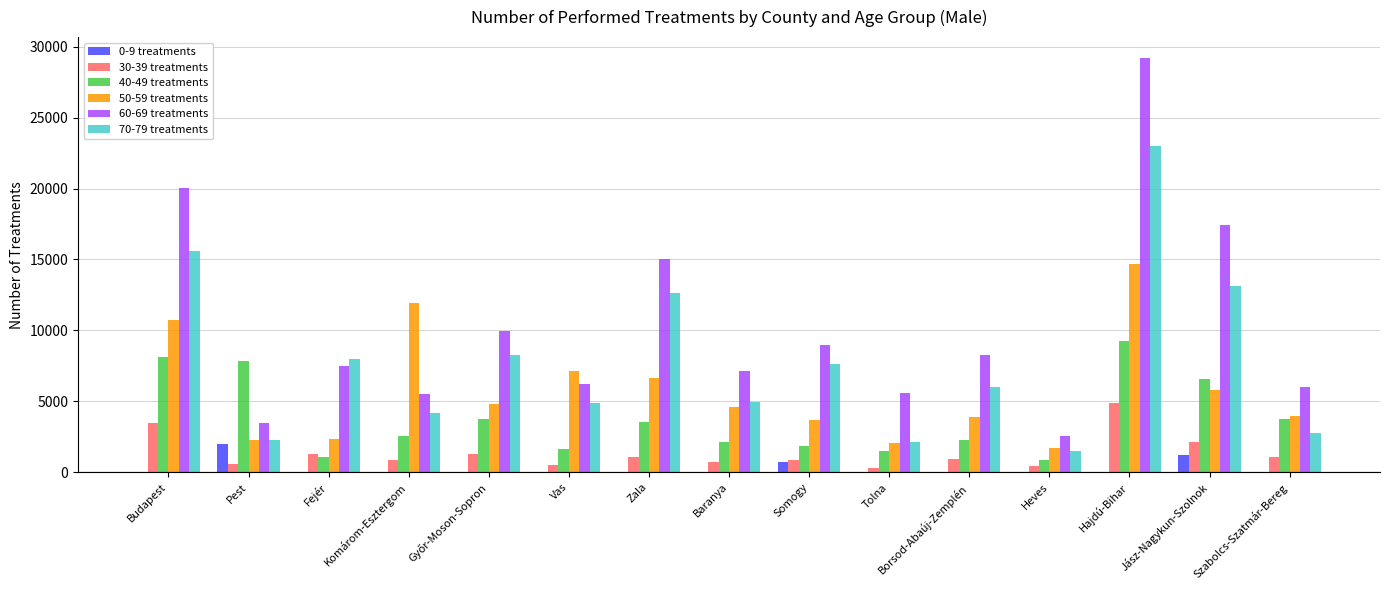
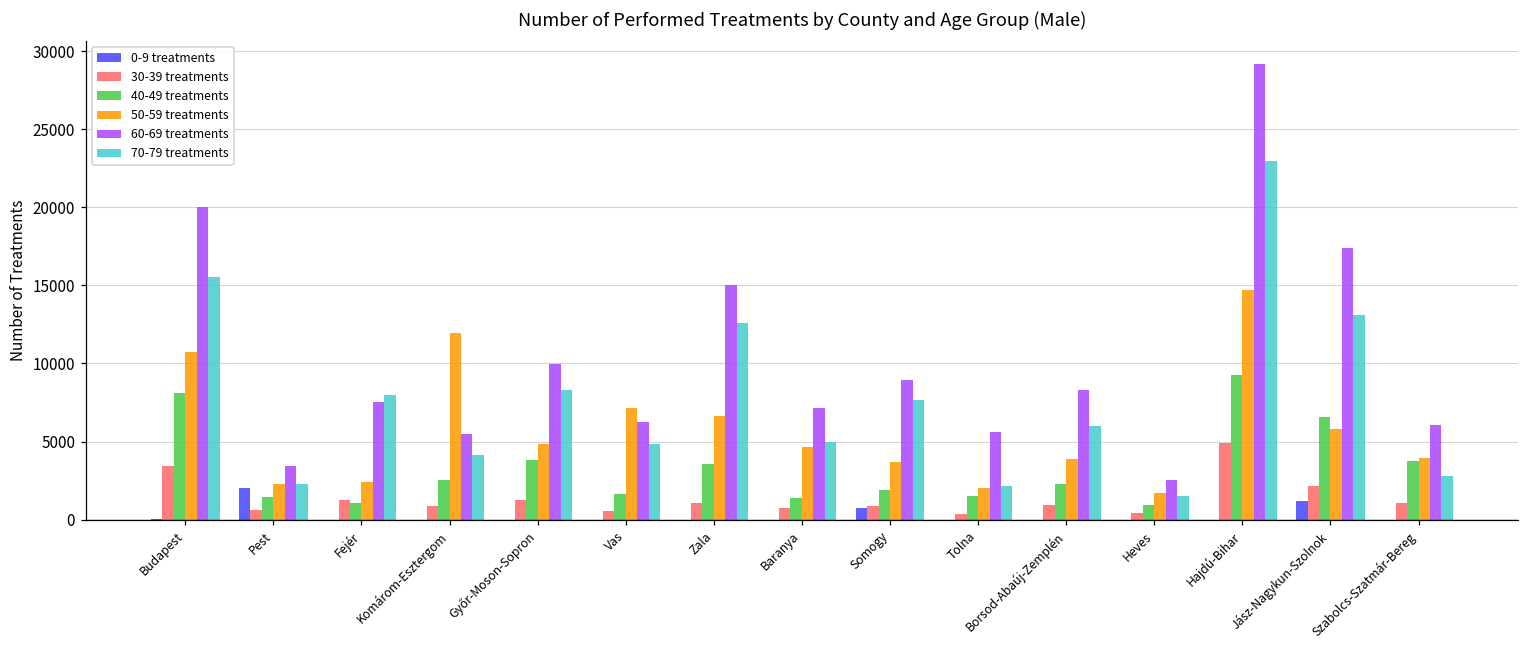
  {
    "0-9 treatments": {
      "Pest": 2000,
      "Fejér": 0,
      "Komárom-Esztergom": 0,
      "Győr-Moson-Sopron": 0,
      "Vas": 0,
      "Zala": 0,
      "Baranya": 0,
      "Somogy": 700,
      "Tolna": 0,
      "Borsod-Abaúj-Zemplén": 0,
      "Heves": 0,
      "Hajdú-Bihar": 0,
      "Jász-Nagykun-Szolnok": 1200,
      "Szabolcs-Szatmár-Bereg": 0
    },
    "30-39 treatments": {
      "Budapest": 3400,
      "Pest": 600,
      "Fejér": 1300,
      "Komárom-Esztergom": 900,
      "Győr-Moson-Sopron": 1300,
      "Vas": 500,
      "Zala": 1100,
      "Baranya": 700,
      "Somogy": 800,
      "Tolna": 300,
      "Borsod-Abaúj-Zemplén": 900,
      "Heves": 400,
      "Hajdú-Bihar": 4900,
      "Jász-Nagykun-Szolnok": 2100,
      "Szabolcs-Szatmár-Bereg": 1100
    },
    "40-49 treatments": {
      "Budapest": 8100,
-     "Pest": 7900,
+     "Pest": 1400,
      "Fejér": 1100,
      "Komárom-Esztergom": 2600,
      "Győr-Moson-Sopron": 3800,
      "Vas": 1700,
      "Zala": 3500,
-     "Baranya": 2100,
+     "Baranya": 1400,
      "Somogy": 1900,
      "Tolna": 1500,
      "Borsod-Abaúj-Zemplén": 2300,
      "Heves": 900,
      "Hajdú-Bihar": 9200,
      "Jász-Nagykun-Szolnok": 6600,
      "Szabolcs-Szatmár-Bereg": 3700
    },
    "50-59 treatments": {
      "Budapest": 10700,
      "Pest": 2300,
      "Fejér": 2400,
      "Komárom-Esztergom": 11900,
      "Győr-Moson-Sopron": 4800,
      "Vas": 7100,
      "Zala": 6700,
      "Baranya": 4600,
      "Somogy": 3700,
      "Tolna": 2000,
      "Borsod-Abaúj-Zemplén": 3900,
      "Heves": 1700,
      "Hajdú-Bihar": 14700,
      "Jász-Nagykun-Szolnok": 5800,
      "Szabolcs-Szatmár-Bereg": 3900
    },
    "60-69 treatments": {
      "Budapest": 20000,
      "Pest": 3500,
      "Fejér": 7500,
      "Komárom-Esztergom": 5500,
      "Győr-Moson-Sopron": 9900,
      "Vas": 6200,
      "Zala": 15100,
      "Baranya": 7200,
      "Somogy": 9000,
      "Tolna": 5600,
      "Borsod-Abaúj-Zemplén": 8300,
      "Heves": 2500,
      "Hajdú-Bihar": 29200,
      "Jász-Nagykun-Szolnok": 17400,
      "Szabolcs-Szatmár-Bereg": 6000
    },
    "70-79 treatments": {
      "Budapest": 15600,
      "Pest": 2300,
      "Fejér": 8000,
      "Komárom-Esztergom": 4200,
      "Győr-Moson-Sopron": 8300,
      "Vas": 4900,
      "Zala": 12600,
      "Baranya": 5000,
      "Somogy": 7600,
      "Tolna": 2200,
      "Borsod-Abaúj-Zemplén": 6000,
      "Heves": 1500,
      "Hajdú-Bihar": 23000,
      "Jász-Nagykun-Szolnok": 13100,
      "Szabolcs-Szatmár-Bereg": 2800
    }
  }
